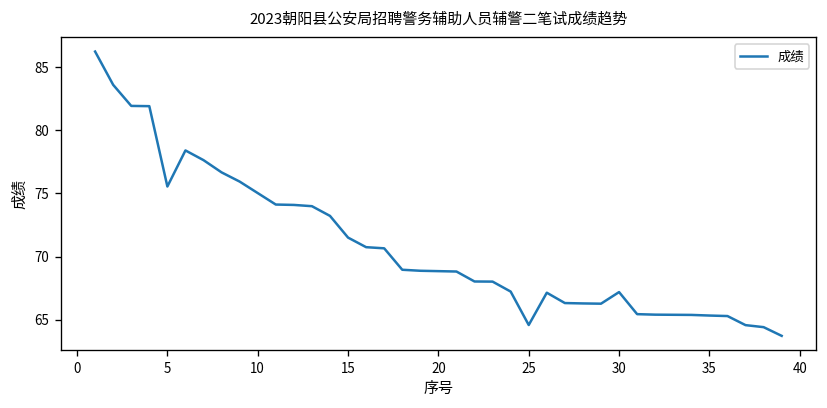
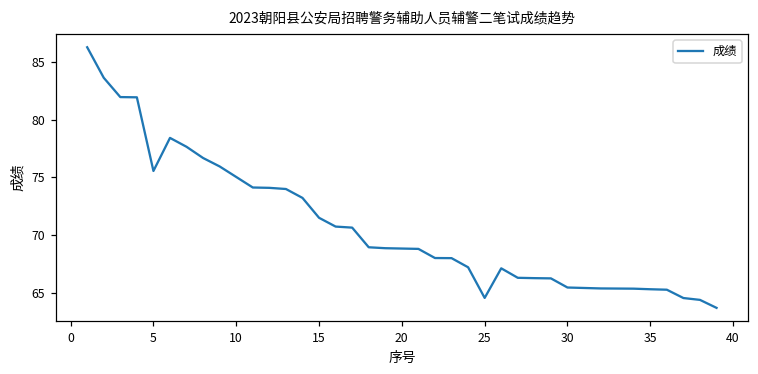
  {
    "5": 75.6,
    "10": 75.0,
    "15": 71.5,
    "20": 68.8,
    "25": 64.6,
-   "30": 67.2,
+   "30": 65.5,
    "35": 65.3
  }
